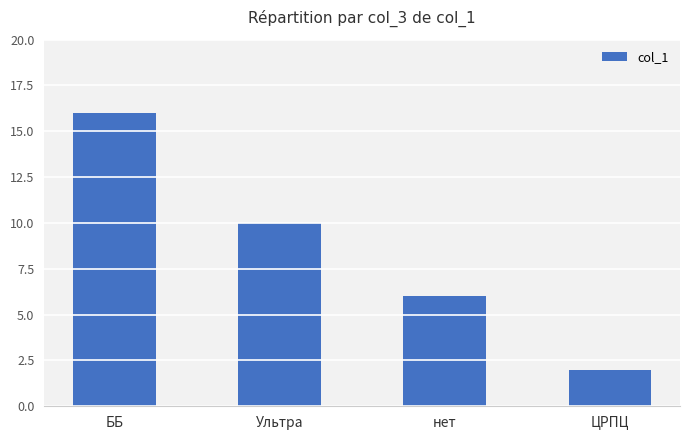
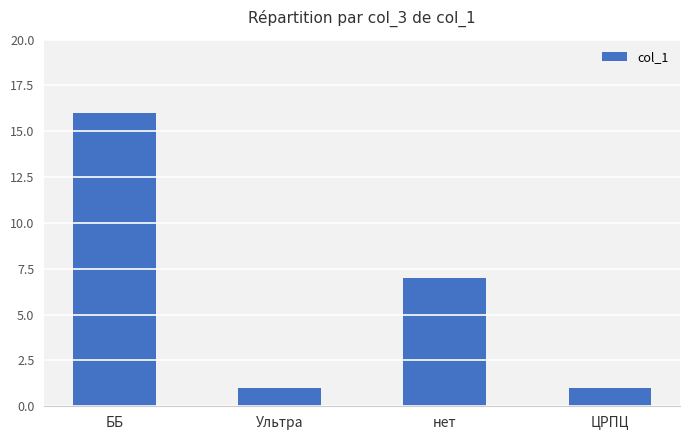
  {
    "ББ": 16,
-   "Ультра": 10,
-   "нет": 6,
-   "ЦРПЦ": 2
+   "Ультра": 1,
+   "нет": 7,
+   "ЦРПЦ": 1
  }
